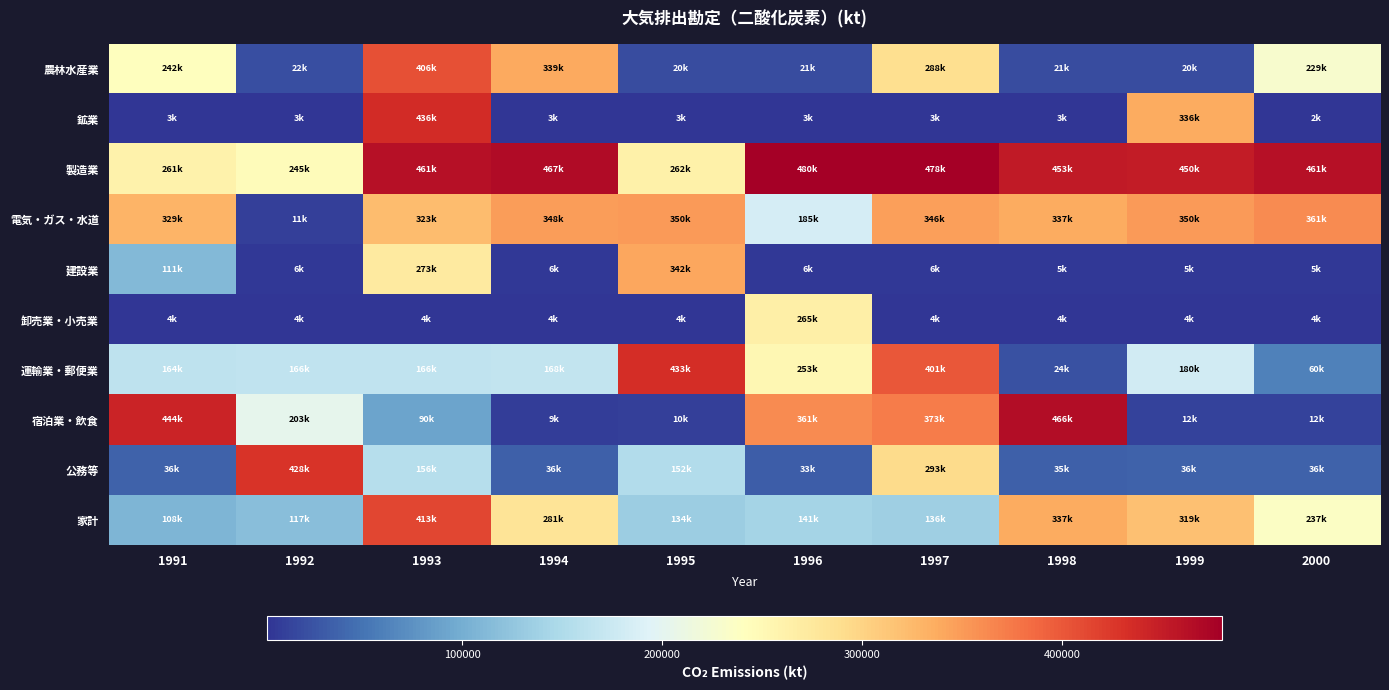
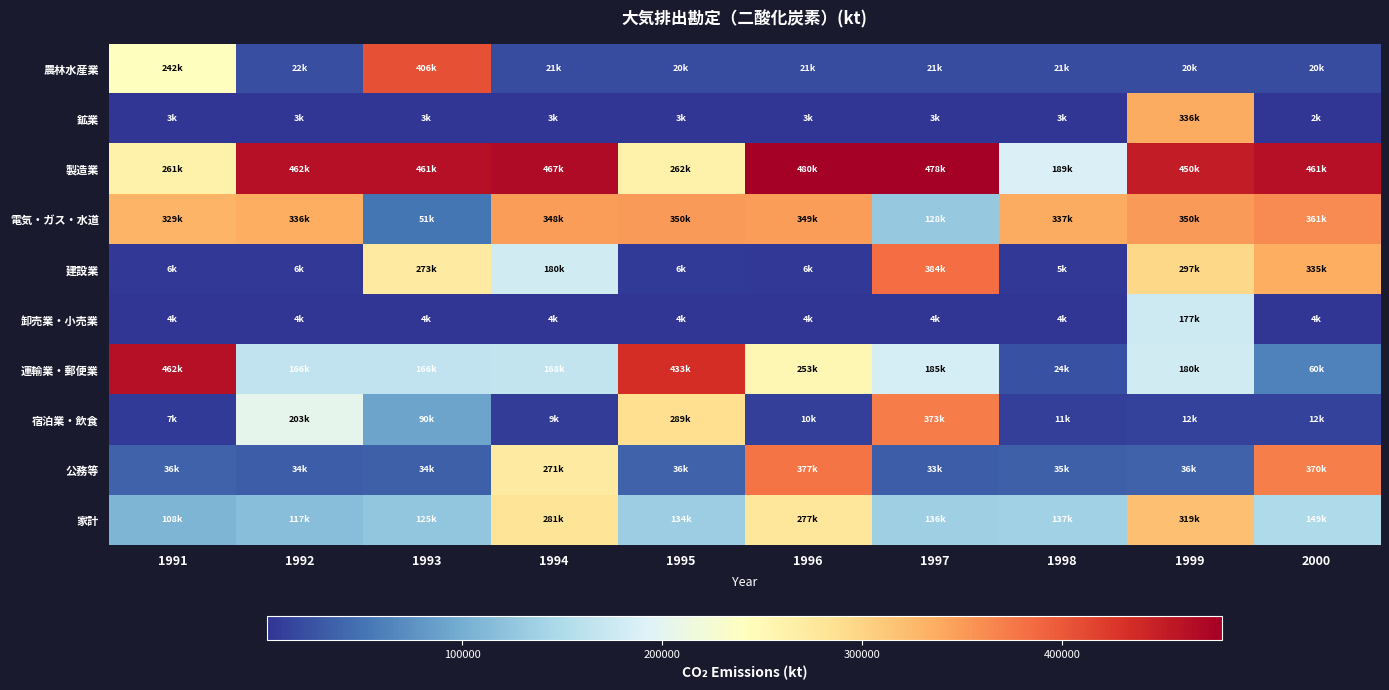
  {
    "農林水産業": {
      "1991": "242k",
      "1992": "22k",
      "1993": "406k",
-     "1994": "339k",
+     "1994": "21k",
      "1995": "20k",
      "1996": "21k",
-     "1997": "288k",
+     "1997": "21k",
      "1998": "21k",
      "1999": "20k",
-     "2000": "229k"
+     "2000": "20k"
    },
    "鉱業": {
      "1991": "3k",
      "1992": "3k",
-     "1993": "436k",
+     "1993": "3k",
      "1994": "3k",
      "1995": "3k",
      "1996": "3k",
      "1997": "3k",
      "1998": "3k",
      "1999": "336k",
      "2000": "2k"
    },
    "製造業": {
      "1991": "261k",
-     "1992": "245k",
+     "1992": "462k",
      "1993": "461k",
      "1994": "467k",
      "1995": "262k",
      "1996": "480k",
      "1997": "478k",
-     "1998": "453k",
+     "1998": "189k",
      "1999": "450k",
      "2000": "461k"
    },
    "電気・ガス・水道": {
      "1991": "329k",
-     "1992": "11k",
-     "1993": "323k",
+     "1992": "336k",
+     "1993": "51k",
      "1994": "348k",
      "1995": "350k",
-     "1996": "185k",
-     "1997": "346k",
+     "1996": "349k",
+     "1997": "128k",
      "1998": "337k",
      "1999": "350k",
      "2000": "361k"
    },
    "建設業": {
-     "1991": "111k",
+     "1991": "6k",
      "1992": "6k",
      "1993": "273k",
-     "1994": "6k",
-     "1995": "342k",
+     "1994": "180k",
+     "1995": "6k",
      "1996": "6k",
-     "1997": "6k",
+     "1997": "384k",
      "1998": "5k",
-     "1999": "5k",
-     "2000": "5k"
+     "1999": "297k",
+     "2000": "335k"
    },
    "卸売業・小売業": {
      "1991": "4k",
      "1992": "4k",
      "1993": "4k",
      "1994": "4k",
      "1995": "4k",
-     "1996": "265k",
+     "1996": "4k",
      "1997": "4k",
      "1998": "4k",
-     "1999": "4k",
+     "1999": "177k",
      "2000": "4k"
    },
    "運輸業・郵便業": {
-     "1991": "164k",
+     "1991": "462k",
      "1992": "166k",
      "1993": "166k",
      "1994": "168k",
      "1995": "433k",
      "1996": "253k",
-     "1997": "401k",
+     "1997": "185k",
      "1998": "24k",
      "1999": "180k",
      "2000": "60k"
    },
    "宿泊業・飲食": {
-     "1991": "444k",
+     "1991": "7k",
      "1992": "203k",
      "1993": "90k",
      "1994": "9k",
-     "1995": "10k",
-     "1996": "361k",
+     "1995": "289k",
+     "1996": "10k",
      "1997": "373k",
-     "1998": "466k",
+     "1998": "11k",
      "1999": "12k",
      "2000": "12k"
    },
    "公務等": {
      "1991": "36k",
-     "1992": "428k",
-     "1993": "156k",
-     "1994": "36k",
-     "1995": "152k",
-     "1996": "33k",
-     "1997": "293k",
+     "1992": "34k",
+     "1993": "34k",
+     "1994": "271k",
+     "1995": "36k",
+     "1996": "377k",
+     "1997": "33k",
      "1998": "35k",
      "1999": "36k",
-     "2000": "36k"
+     "2000": "370k"
    },
    "家計": {
      "1991": "108k",
      "1992": "117k",
-     "1993": "413k",
+     "1993": "125k",
      "1994": "281k",
      "1995": "134k",
-     "1996": "141k",
+     "1996": "277k",
      "1997": "136k",
-     "1998": "337k",
+     "1998": "137k",
      "1999": "319k",
-     "2000": "237k"
+     "2000": "149k"
    }
  }
